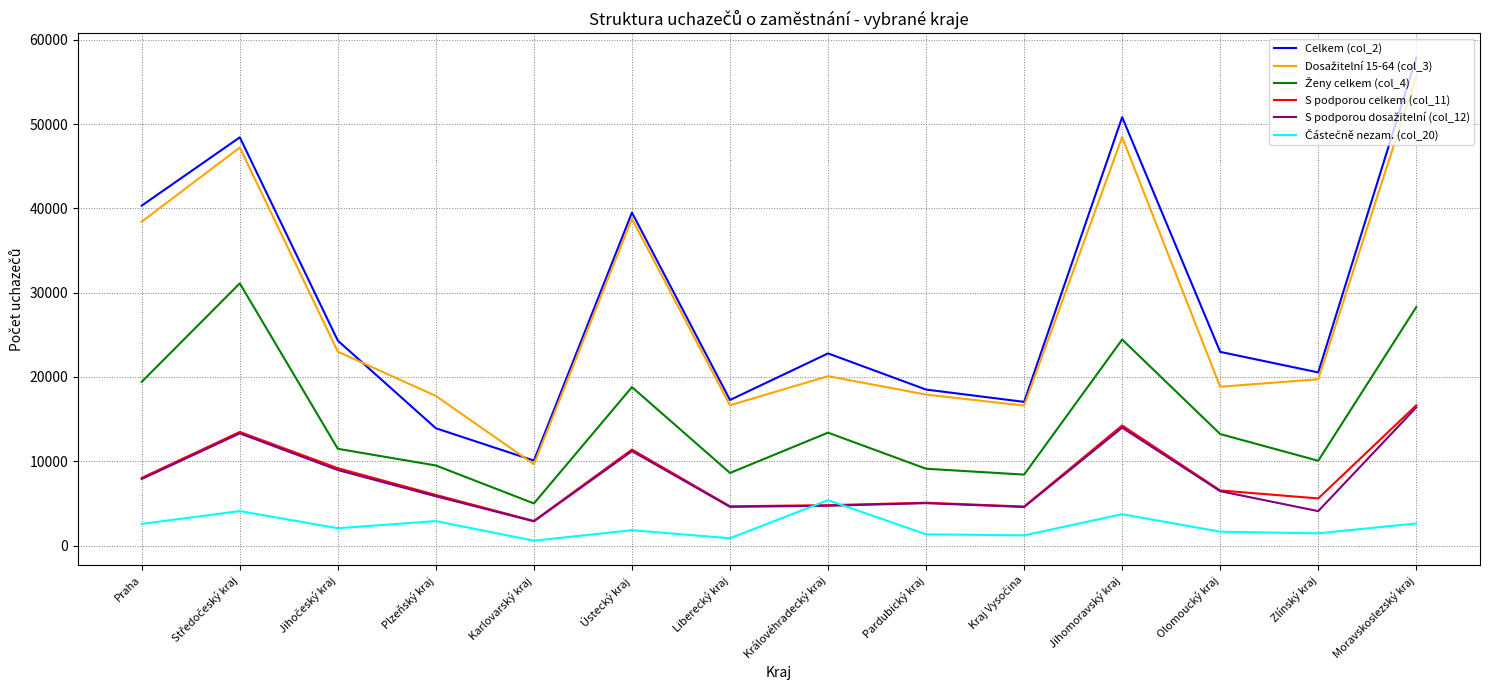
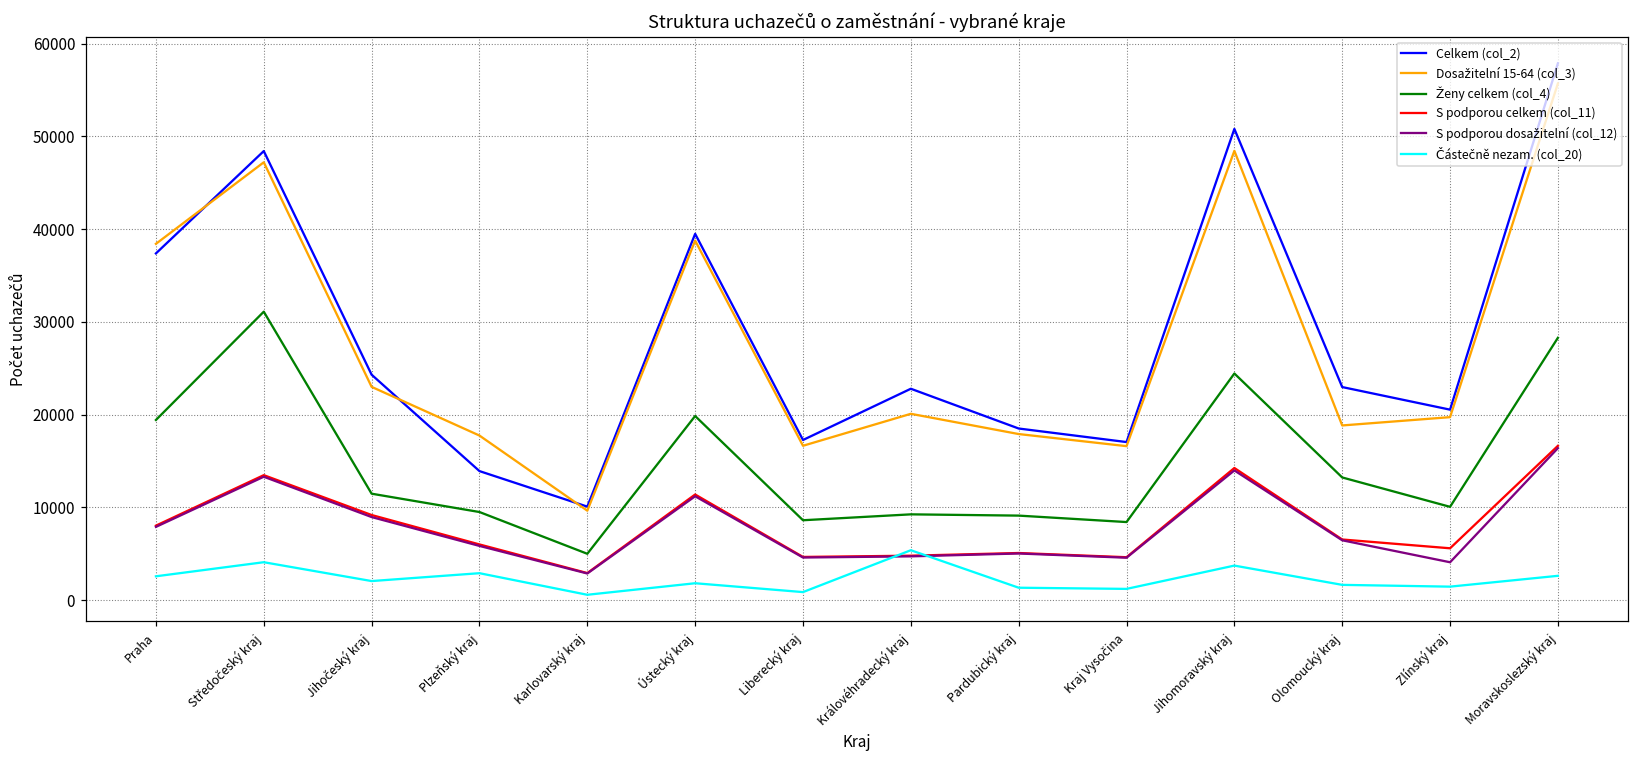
  {
    "Celkem (col_2)": {
-     "Praha": 40000,
+     "Praha": 37000,
      "Středočeský kraj": 48000,
      "Jihočeský kraj": 24000,
      "Plzeňský kraj": 14000,
      "Karlovarský kraj": 10000,
      "Ústecký kraj": 39000,
      "Liberecký kraj": 17000,
      "Královéhradecký kraj": 23000,
      "Pardubický kraj": 19000,
      "Kraj Vysočina": 17000,
      "Jihomoravský kraj": 51000,
      "Olomoucký kraj": 23000,
      "Zlínský kraj": 21000
    },
    "Dosažitelní 15-64 (col_3)": {
      "Praha": 38000,
      "Středočeský kraj": 47000,
      "Jihočeský kraj": 23000,
      "Plzeňský kraj": 18000,
      "Karlovarský kraj": 10000,
      "Ústecký kraj": 39000,
      "Liberecký kraj": 17000,
      "Královéhradecký kraj": 20000,
      "Pardubický kraj": 18000,
      "Kraj Vysočina": 17000,
      "Jihomoravský kraj": 48000,
      "Olomoucký kraj": 19000,
      "Zlínský kraj": 20000
    },
    "Ženy celkem (col_4)": {
      "Praha": 19000,
      "Středočeský kraj": 31000,
      "Jihočeský kraj": 11000,
      "Plzeňský kraj": 9000,
      "Karlovarský kraj": 5000,
-     "Ústecký kraj": 19000,
+     "Ústecký kraj": 20000,
      "Liberecký kraj": 9000,
-     "Královéhradecký kraj": 13000,
+     "Královéhradecký kraj": 9000,
      "Pardubický kraj": 9000,
      "Kraj Vysočina": 8000,
      "Jihomoravský kraj": 24000,
      "Olomoucký kraj": 13000,
      "Zlínský kraj": 10000,
      "Moravskoslezský kraj": 28000
    },
    "S podporou celkem (col_11)": {
      "Zlínský kraj": 6000
    },
    "S podporou dosažitelní (col_12)": {
      "Zlínský kraj": 4000
    },
    "Částečně nezam. (col_20)": {
      "Praha": 3000,
      "Středočeský kraj": 4000,
      "Jihočeský kraj": 2000,
      "Plzeňský kraj": 3000,
      "Karlovarský kraj": 1000,
      "Ústecký kraj": 2000,
      "Liberecký kraj": 1000,
      "Královéhradecký kraj": 5000,
      "Pardubický kraj": 1000,
      "Kraj Vysočina": 1000,
      "Jihomoravský kraj": 4000,
      "Olomoucký kraj": 2000,
      "Zlínský kraj": 1000,
      "Moravskoslezský kraj": 3000
    }
  }
